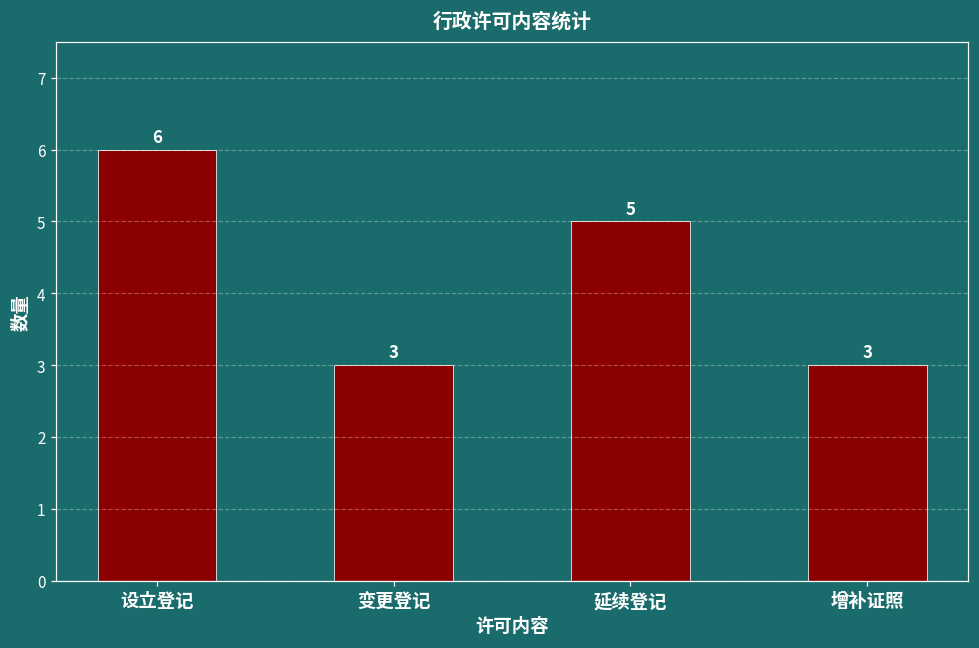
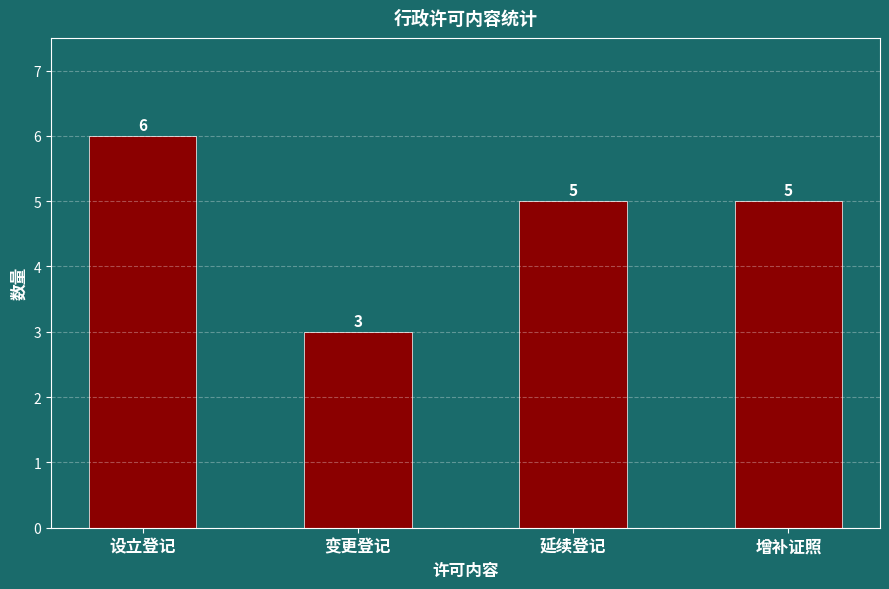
  {
    "设立登记": 6,
    "变更登记": 3,
    "延续登记": 5,
-   "增补证照": 3
+   "增补证照": 5
  }
